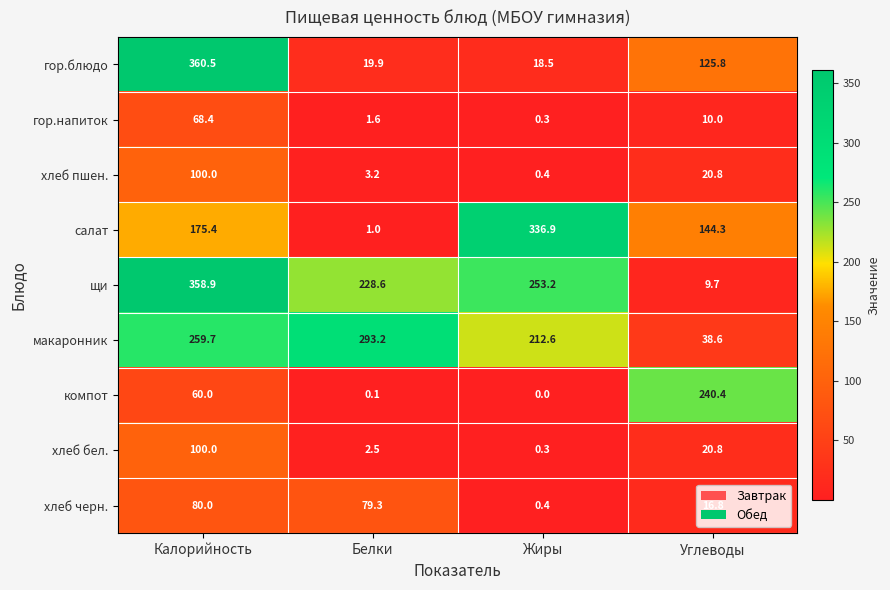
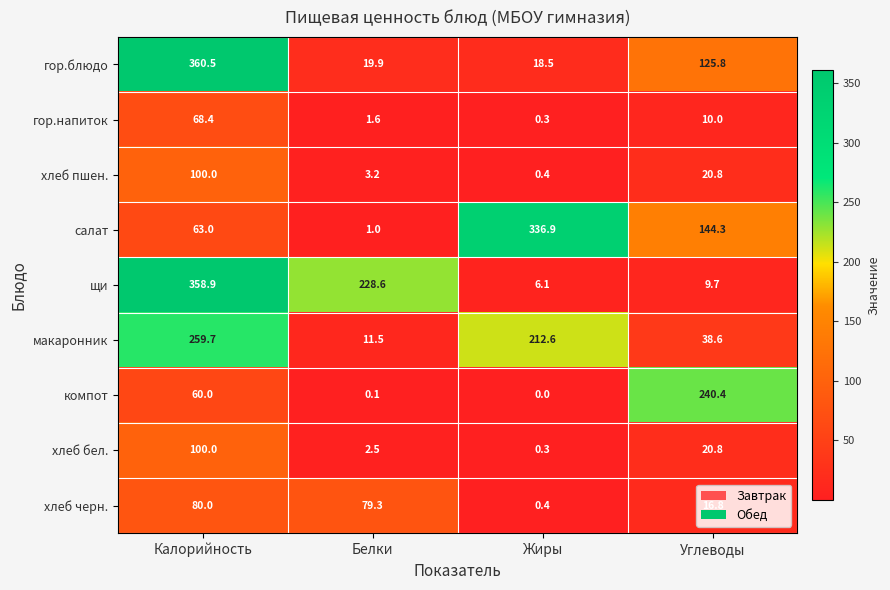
  {
    "гор.блюдо": {
      "Калорийность": 360.5,
      "Белки": 19.9,
      "Жиры": 18.5,
      "Углеводы": 125.8
    },
    "гор.напиток": {
      "Калорийность": 68.4,
      "Белки": 1.6,
      "Жиры": 0.3,
      "Углеводы": 10.0
    },
    "хлеб пшен.": {
      "Калорийность": 100.0,
      "Белки": 3.2,
      "Жиры": 0.4,
      "Углеводы": 20.8
    },
    "салат": {
-     "Калорийность": 175.4,
+     "Калорийность": 63.0,
      "Белки": 1.0,
      "Жиры": 336.9,
      "Углеводы": 144.3
    },
    "щи": {
      "Калорийность": 358.9,
      "Белки": 228.6,
-     "Жиры": 253.2,
+     "Жиры": 6.1,
      "Углеводы": 9.7
    },
    "макаронник": {
      "Калорийность": 259.7,
-     "Белки": 293.2,
+     "Белки": 11.5,
      "Жиры": 212.6,
      "Углеводы": 38.6
    },
    "компот": {
      "Калорийность": 60.0,
      "Белки": 0.1,
      "Жиры": 0.0,
      "Углеводы": 240.4
    },
    "хлеб бел.": {
      "Калорийность": 100.0,
      "Белки": 2.5,
      "Жиры": 0.3,
      "Углеводы": 20.8
    },
    "хлеб черн.": {
      "Калорийность": 80.0,
      "Белки": 79.3,
      "Жиры": 0.4
    }
  }
